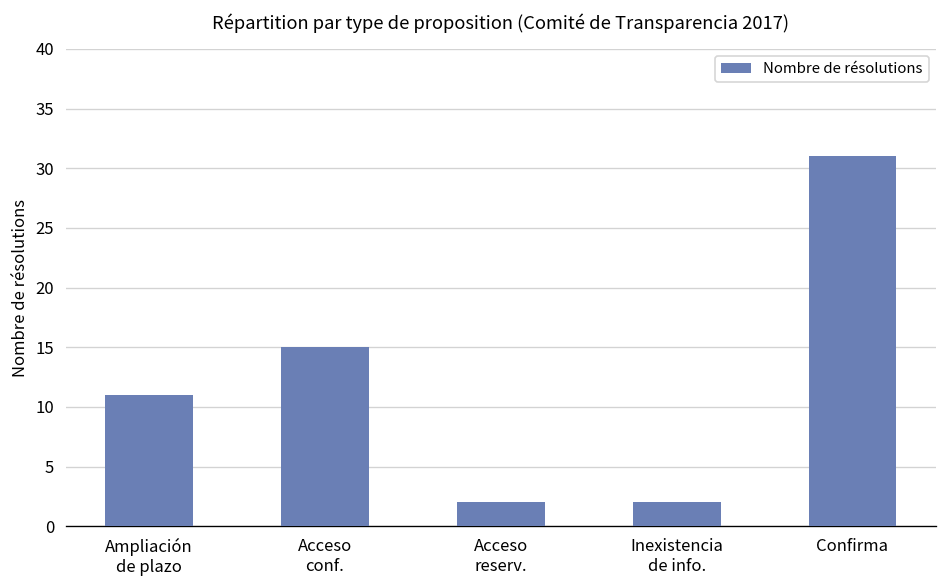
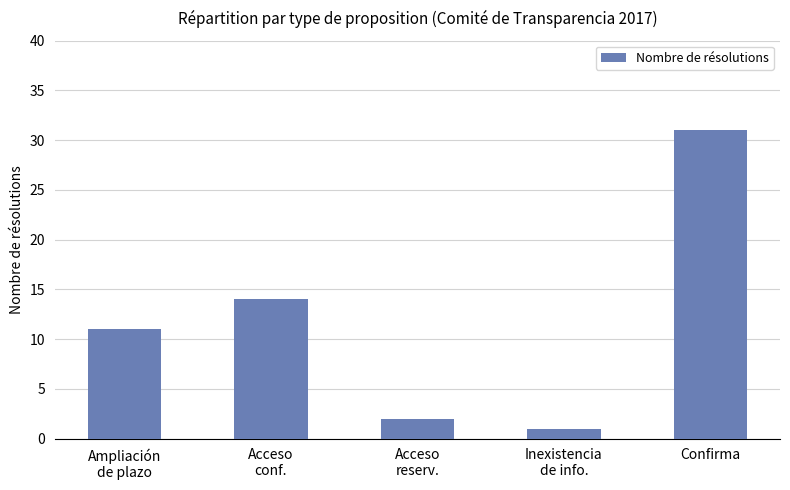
  {
    "Ampliación de plazo": 11,
-   "Acceso conf.": 15,
+   "Acceso conf.": 14,
    "Acceso reserv.": 2,
-   "Inexistencia de info.": 2,
+   "Inexistencia de info.": 1,
    "Confirma": 31
  }
